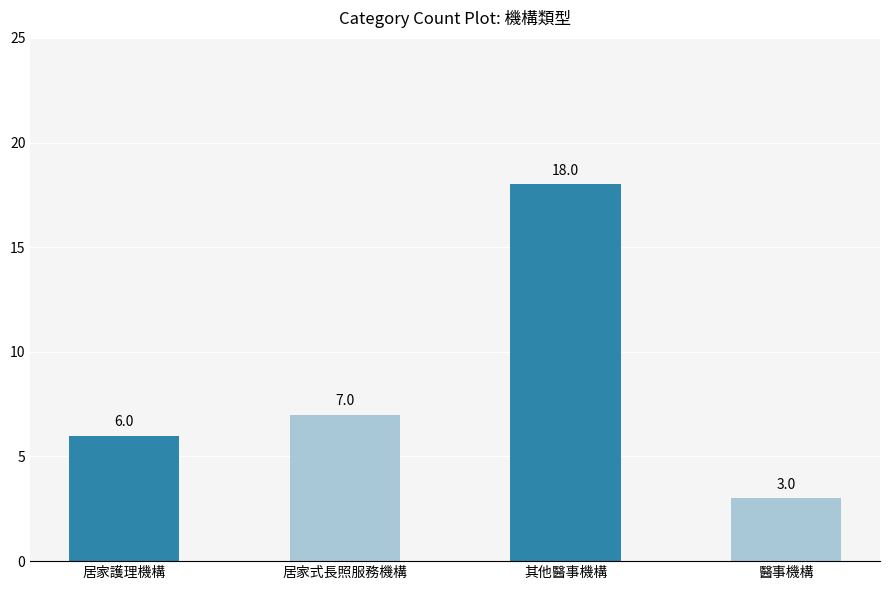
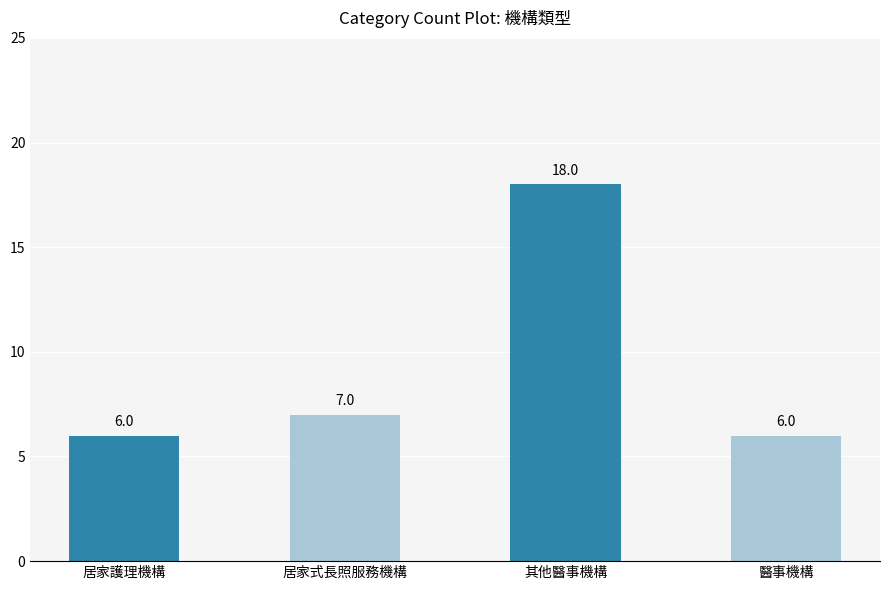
  {
    "居家護理機構": 6.0,
    "居家式長照服務機構": 7.0,
    "其他醫事機構": 18.0,
-   "醫事機構": 3.0
+   "醫事機構": 6.0
  }
